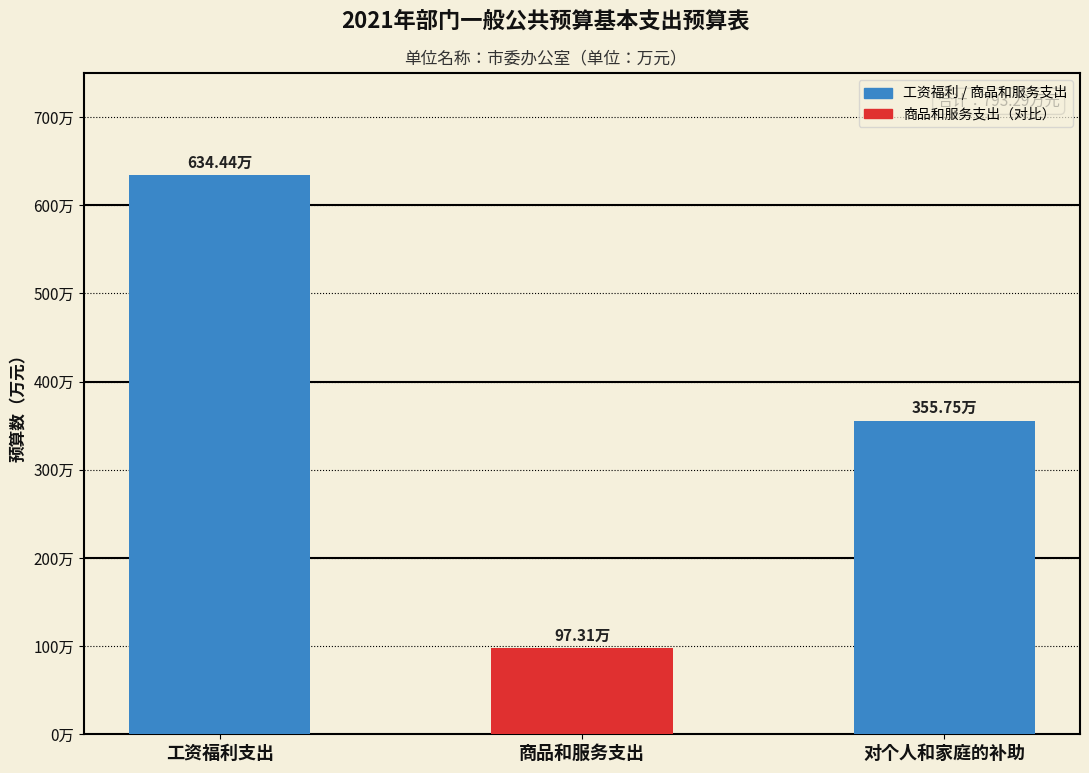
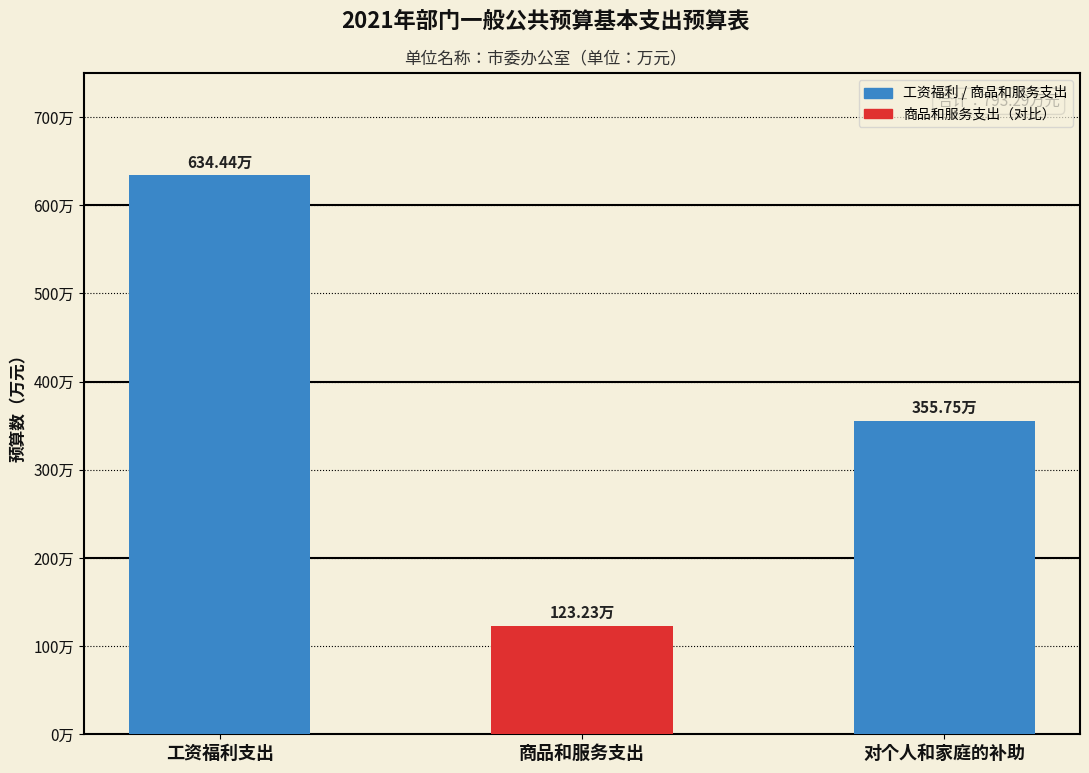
  {
    "工资福利支出": "634.44万",
-   "商品和服务支出": "97.31万",
+   "商品和服务支出": "123.23万",
    "对个人和家庭的补助": "355.75万"
  }
